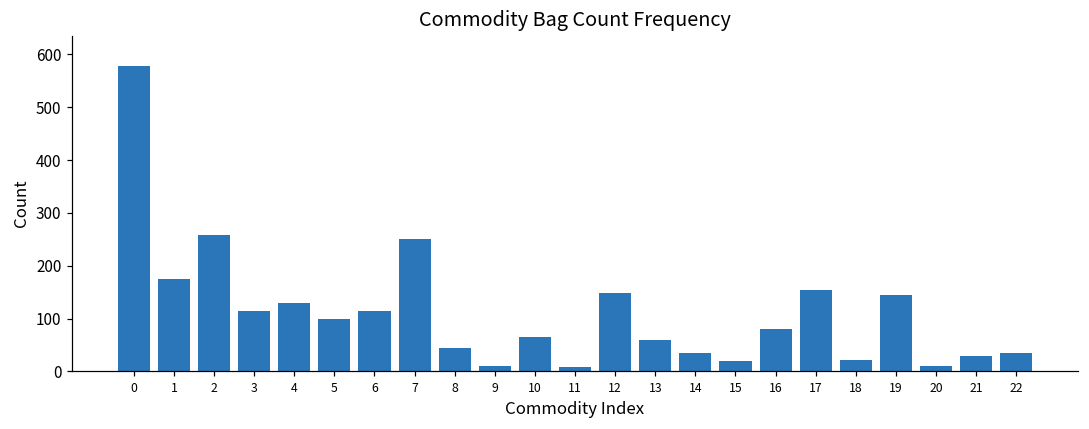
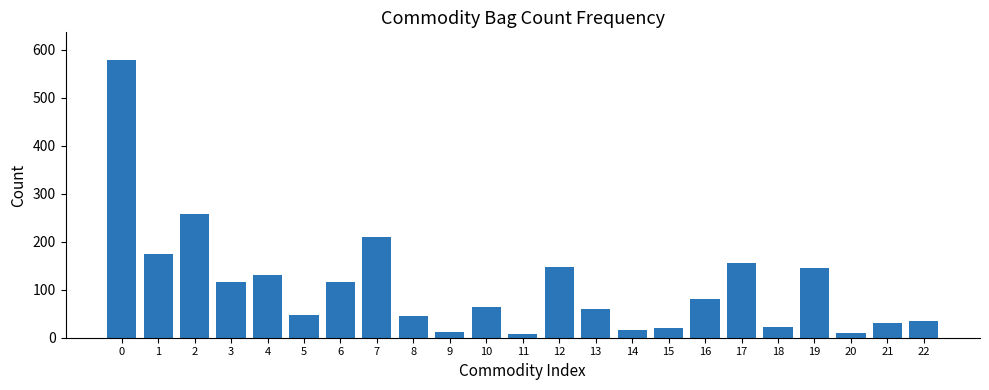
  {
    "0": 580,
    "1": 180,
    "2": 260,
    "3": 120,
    "4": 130,
-   "5": 100,
+   "5": 50,
    "6": 120,
-   "7": 250,
+   "7": 210,
    "8": 50,
    "9": 10,
    "10": 70,
    "11": 10,
    "12": 150,
    "13": 60,
-   "14": 40,
+   "14": 20,
    "15": 20,
    "16": 80,
    "17": 160,
    "18": 20,
    "19": 150,
    "20": 10,
    "21": 30,
    "22": 40
  }
